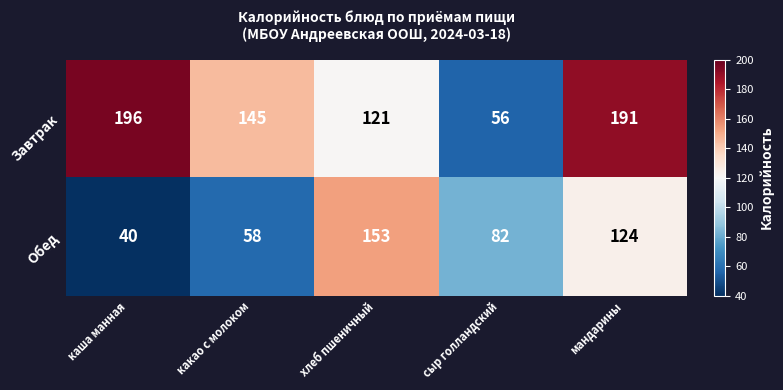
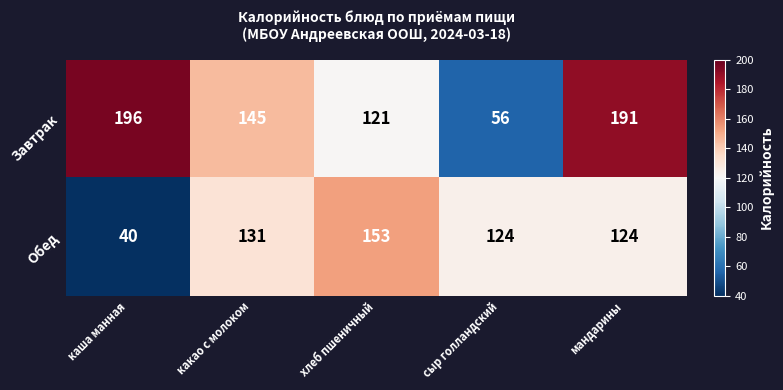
  {
    "Завтрак": {
      "каша манная": 196,
      "какао с молоком": 145,
      "хлеб пшеничный": 121,
      "сыр голландский": 56,
      "мандарины": 191
    },
    "Обед": {
      "каша манная": 40,
-     "какао с молоком": 58,
+     "какао с молоком": 131,
      "хлеб пшеничный": 153,
-     "сыр голландский": 82,
+     "сыр голландский": 124,
      "мандарины": 124
    }
  }
